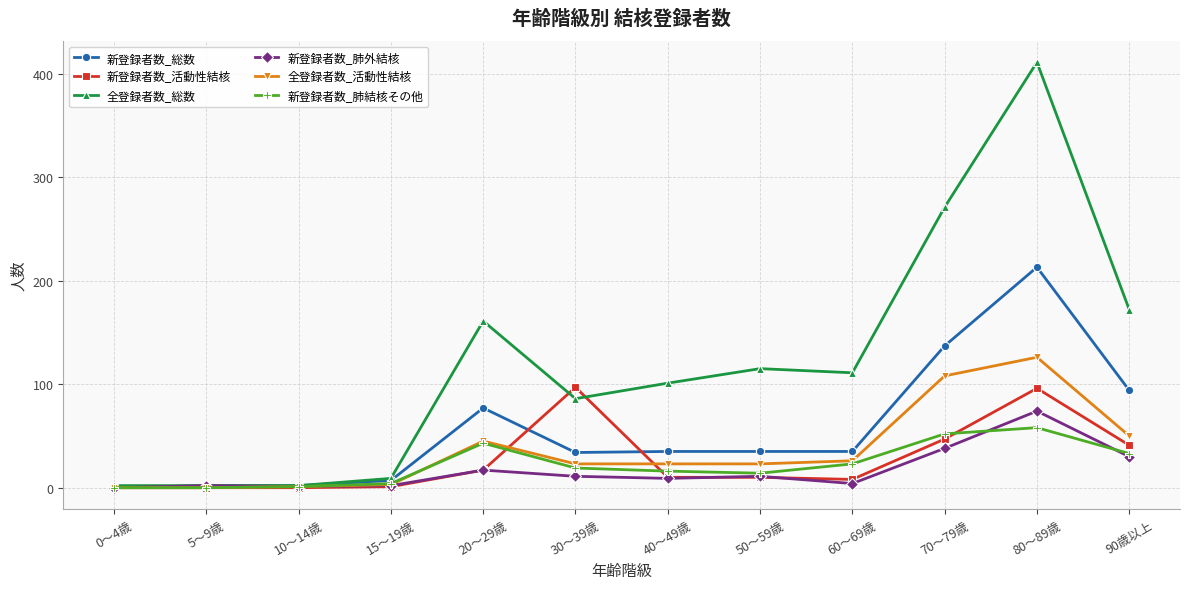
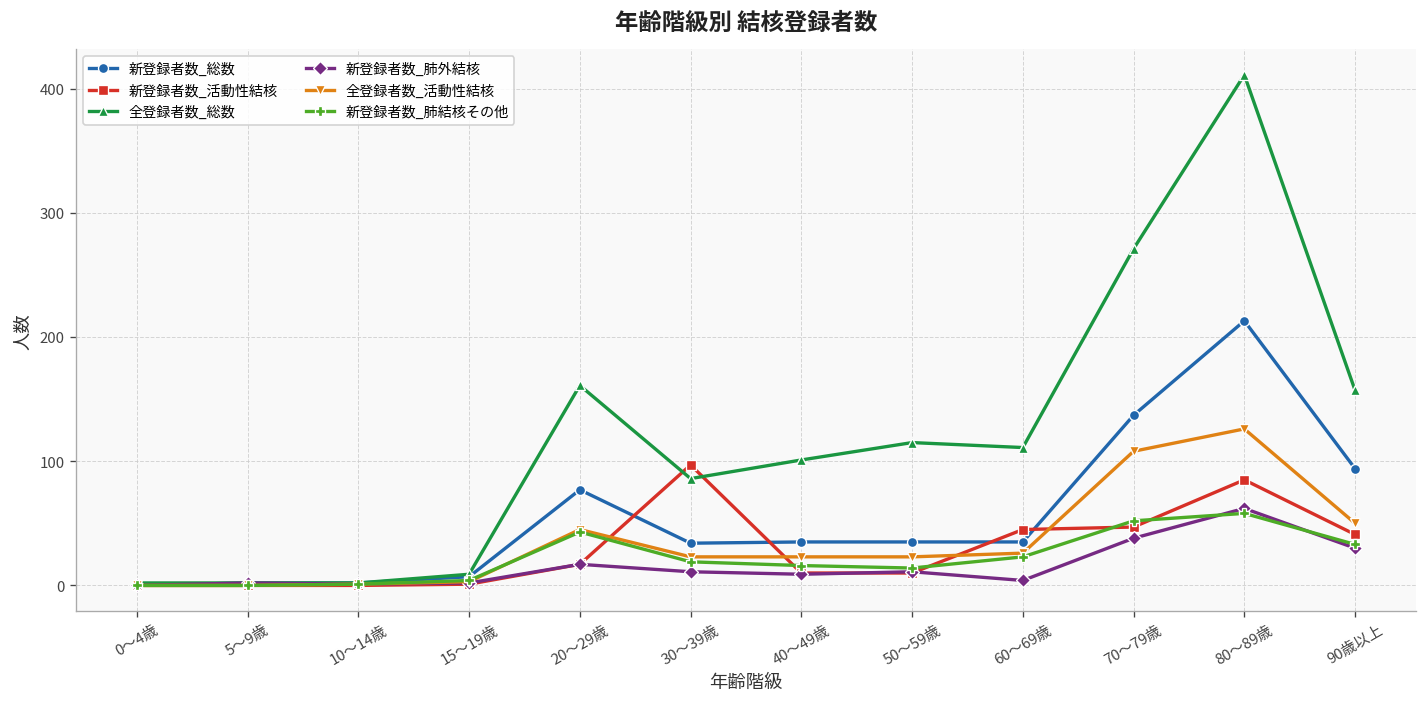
  {
    "新登録者数_総数": {
      "20～29歳": 77,
      "30～39歳": 34,
      "40～49歳": 35,
      "50～59歳": 35,
      "60～69歳": 35,
      "70～79歳": 137,
      "80～89歳": 213,
      "90歳以上": 94
    },
    "新登録者数_活動性結核": {
      "30～39歳": 97,
-     "60～69歳": 8,
+     "60～69歳": 45,
      "70～79歳": 47,
-     "80～89歳": 96,
+     "80～89歳": 85,
      "90歳以上": 41
    },
    "全登録者数_総数": {
      "20～29歳": 161,
      "30～39歳": 86,
      "40～49歳": 101,
      "50～59歳": 115,
      "60～69歳": 111,
      "70～79歳": 271,
      "80～89歳": 411,
-     "90歳以上": 172
+     "90歳以上": 157
    },
    "新登録者数_肺外結核": {
      "30～39歳": 11,
      "60～69歳": 4,
      "70～79歳": 38,
-     "80～89歳": 74,
+     "80～89歳": 62,
      "90歳以上": 30
    },
    "全登録者数_活動性結核": {
      "30～39歳": 23,
      "40～49歳": 23,
      "50～59歳": 23,
      "60～69歳": 26,
      "70～79歳": 108,
      "80～89歳": 126,
      "90歳以上": 50
    },
    "新登録者数_肺結核その他": {
      "30～39歳": 19,
      "40～49歳": 16,
      "50～59歳": 14,
      "60～69歳": 23,
      "70～79歳": 52,
      "80～89歳": 58,
      "90歳以上": 33
    }
  }
